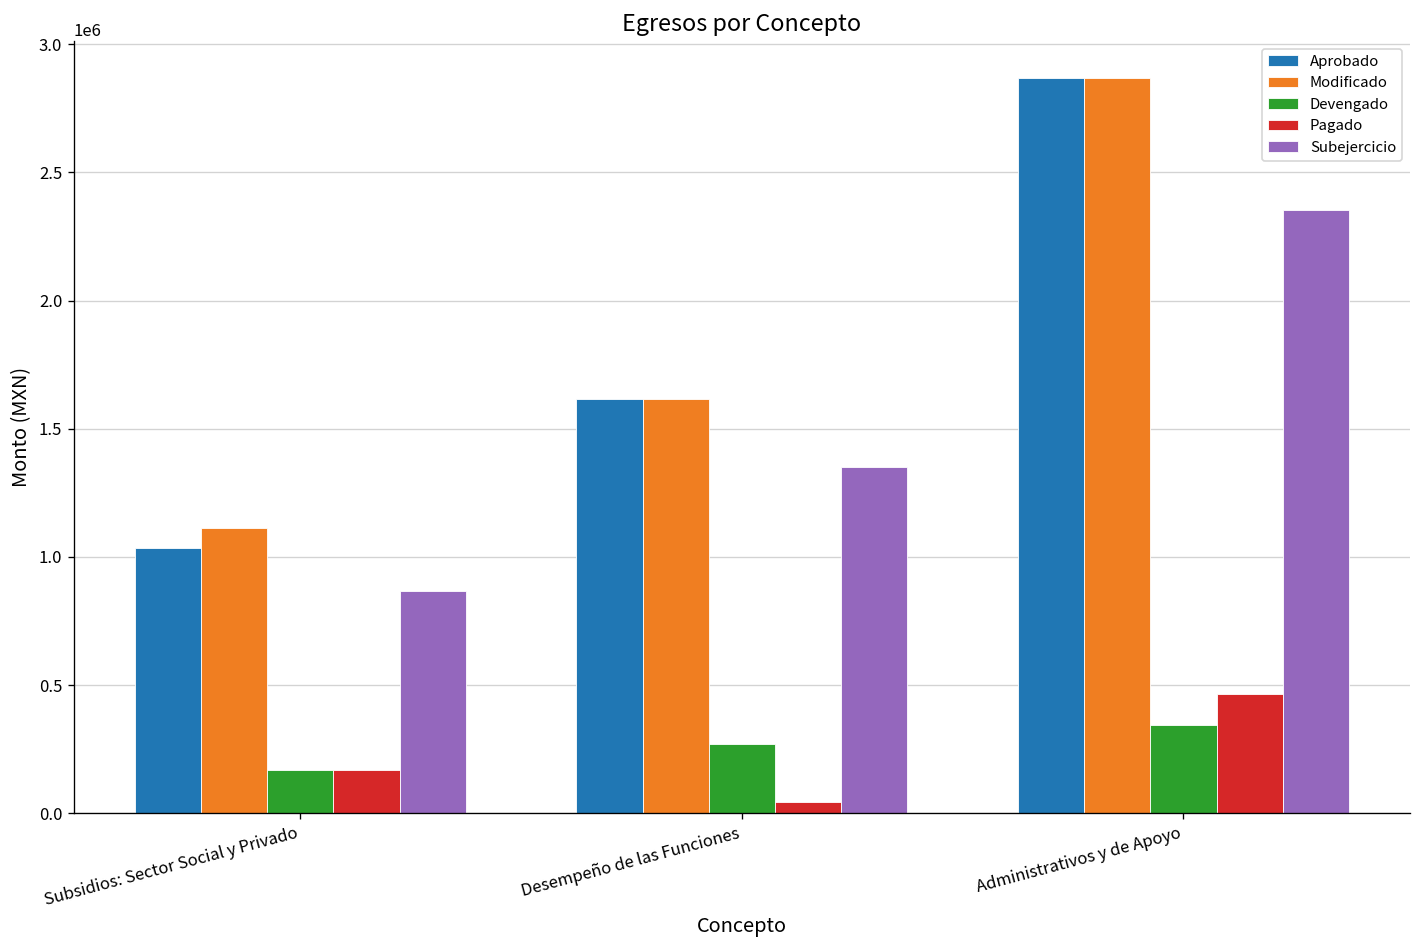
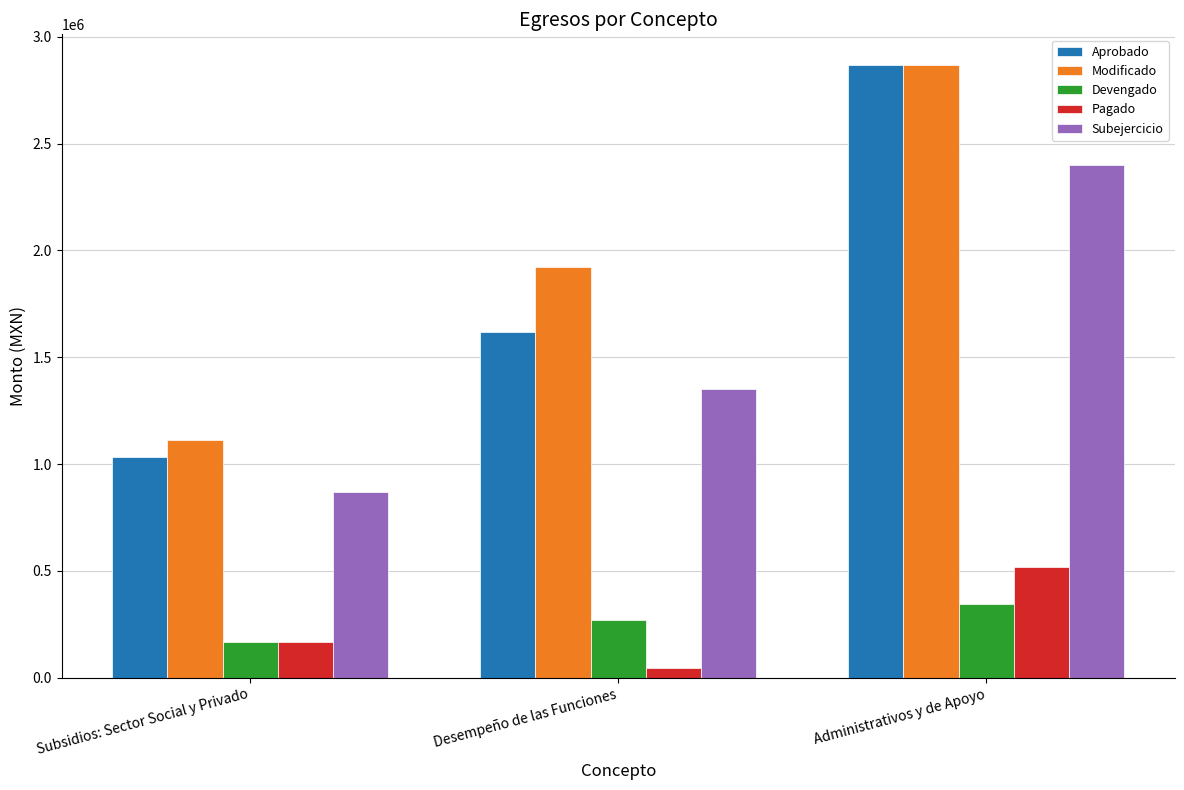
  {
    "Aprobado": {
      "Subsidios: Sector Social y Privado": 1030000,
      "Desempeño de las Funciones": 1620000,
      "Administrativos y de Apoyo": 2870000
    },
    "Modificado": {
      "Subsidios: Sector Social y Privado": 1110000,
-     "Desempeño de las Funciones": 1620000,
+     "Desempeño de las Funciones": 1920000,
      "Administrativos y de Apoyo": 2870000
    },
    "Devengado": {
      "Subsidios: Sector Social y Privado": 170000,
      "Desempeño de las Funciones": 270000,
      "Administrativos y de Apoyo": 340000
    },
    "Pagado": {
      "Subsidios: Sector Social y Privado": 170000,
      "Desempeño de las Funciones": 40000,
-     "Administrativos y de Apoyo": 470000
+     "Administrativos y de Apoyo": 520000
    },
    "Subejercicio": {
      "Subsidios: Sector Social y Privado": 870000,
      "Desempeño de las Funciones": 1350000,
-     "Administrativos y de Apoyo": 2350000
+     "Administrativos y de Apoyo": 2400000
    }
  }
